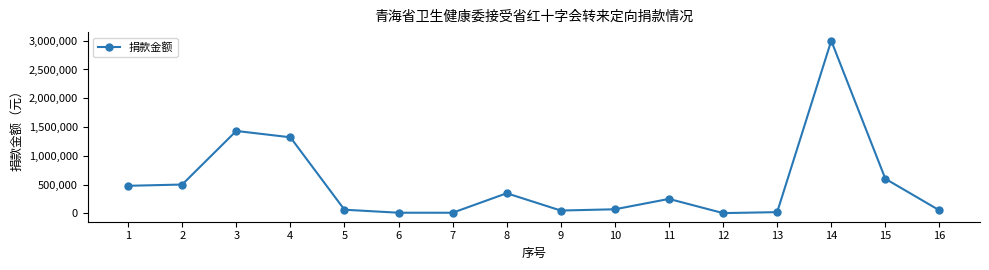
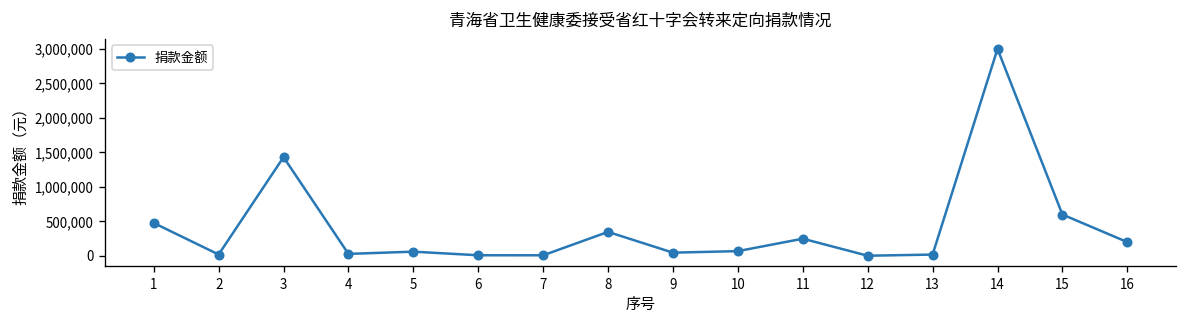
  {
    "1": "500,000",
-   "2": "500,000",
+   "2": "0",
    "3": "1,400,000",
-   "4": "1,300,000",
+   "4": "0",
    "5": "100,000",
    "6": "0",
    "7": "0",
    "8": "300,000",
    "9": "0",
    "10": "100,000",
    "11": "300,000",
    "12": "0",
    "13": "0",
    "14": "3,000,000",
    "15": "600,000",
-   "16": "100,000"
+   "16": "200,000"
  }
